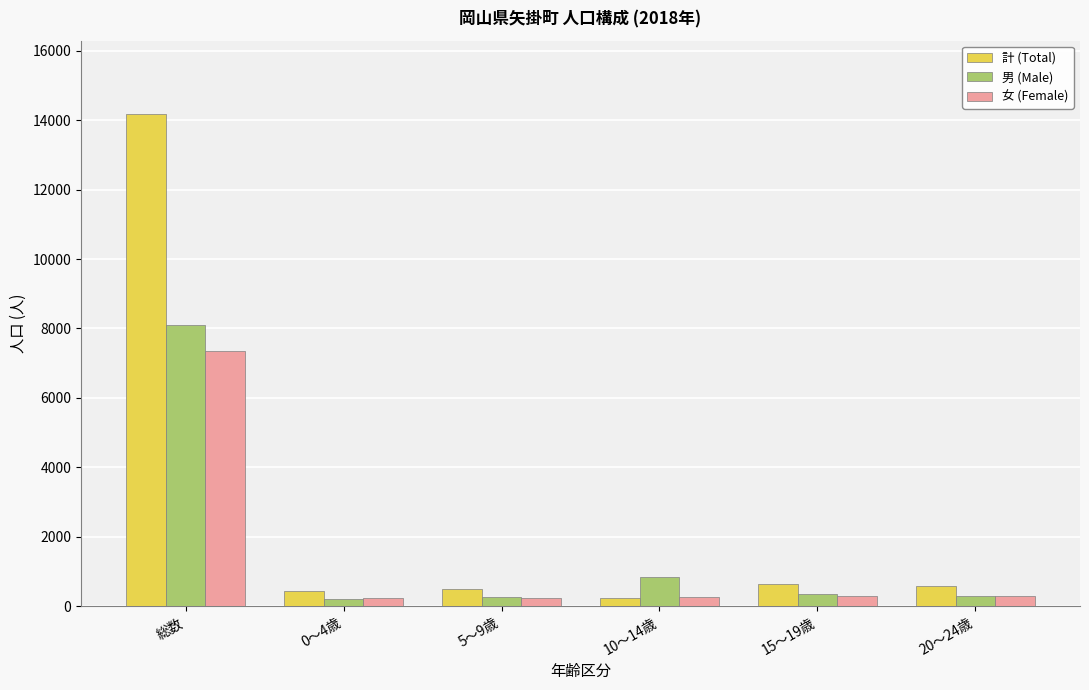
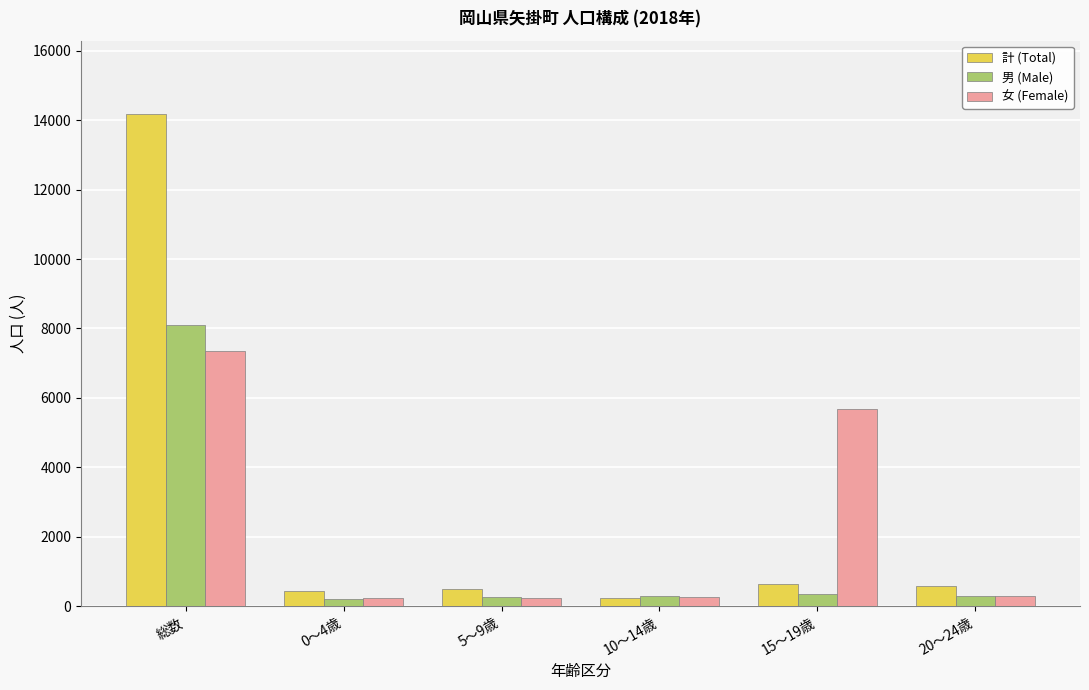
  {
    "計 (Total)": {
      "総数": 14200,
      "0～4歳": 400,
      "5～9歳": 500,
      "10～14歳": 200,
      "15～19歳": 600,
      "20～24歳": 600
    },
    "男 (Male)": {
      "総数": 8100,
      "0～4歳": 200,
      "5～9歳": 300,
-     "10～14歳": 800,
+     "10～14歳": 300,
      "15～19歳": 300,
      "20～24歳": 300
    },
    "女 (Female)": {
      "総数": 7400,
      "0～4歳": 200,
      "5～9歳": 200,
      "10～14歳": 300,
-     "15～19歳": 300,
+     "15～19歳": 5700,
      "20～24歳": 300
    }
  }
